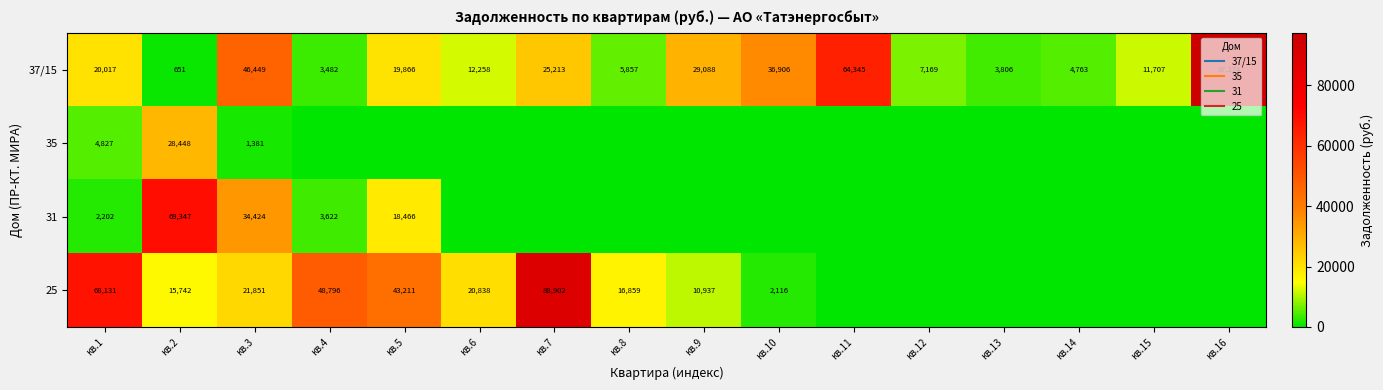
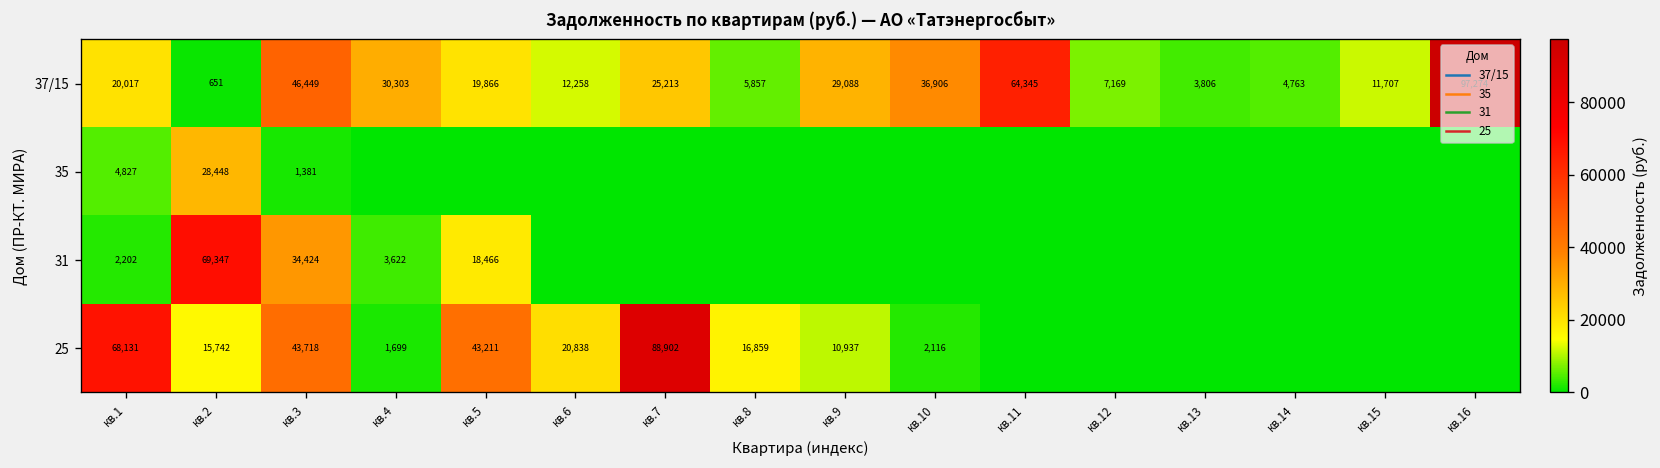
  {
    "37/15": {
      "кв.1": "20,017",
      "кв.2": "651",
      "кв.3": "46,449",
-     "кв.4": "3,482",
+     "кв.4": "30,303",
      "кв.5": "19,866",
      "кв.6": "12,258",
      "кв.7": "25,213",
      "кв.8": "5,857",
      "кв.9": "29,088",
      "кв.10": "36,906",
      "кв.11": "64,345",
      "кв.12": "7,169",
      "кв.13": "3,806",
      "кв.14": "4,763",
      "кв.15": "11,707"
    },
    "35": {
      "кв.1": "4,827",
      "кв.2": "28,448",
      "кв.3": "1,381"
    },
    "31": {
      "кв.1": "2,202",
      "кв.2": "69,347",
      "кв.3": "34,424",
      "кв.4": "3,622",
      "кв.5": "18,466"
    },
    "25": {
      "кв.1": "68,131",
      "кв.2": "15,742",
-     "кв.3": "21,851",
-     "кв.4": "48,796",
+     "кв.3": "43,718",
+     "кв.4": "1,699",
      "кв.5": "43,211",
      "кв.6": "20,838",
      "кв.7": "88,902",
      "кв.8": "16,859",
      "кв.9": "10,937",
      "кв.10": "2,116"
    }
  }
